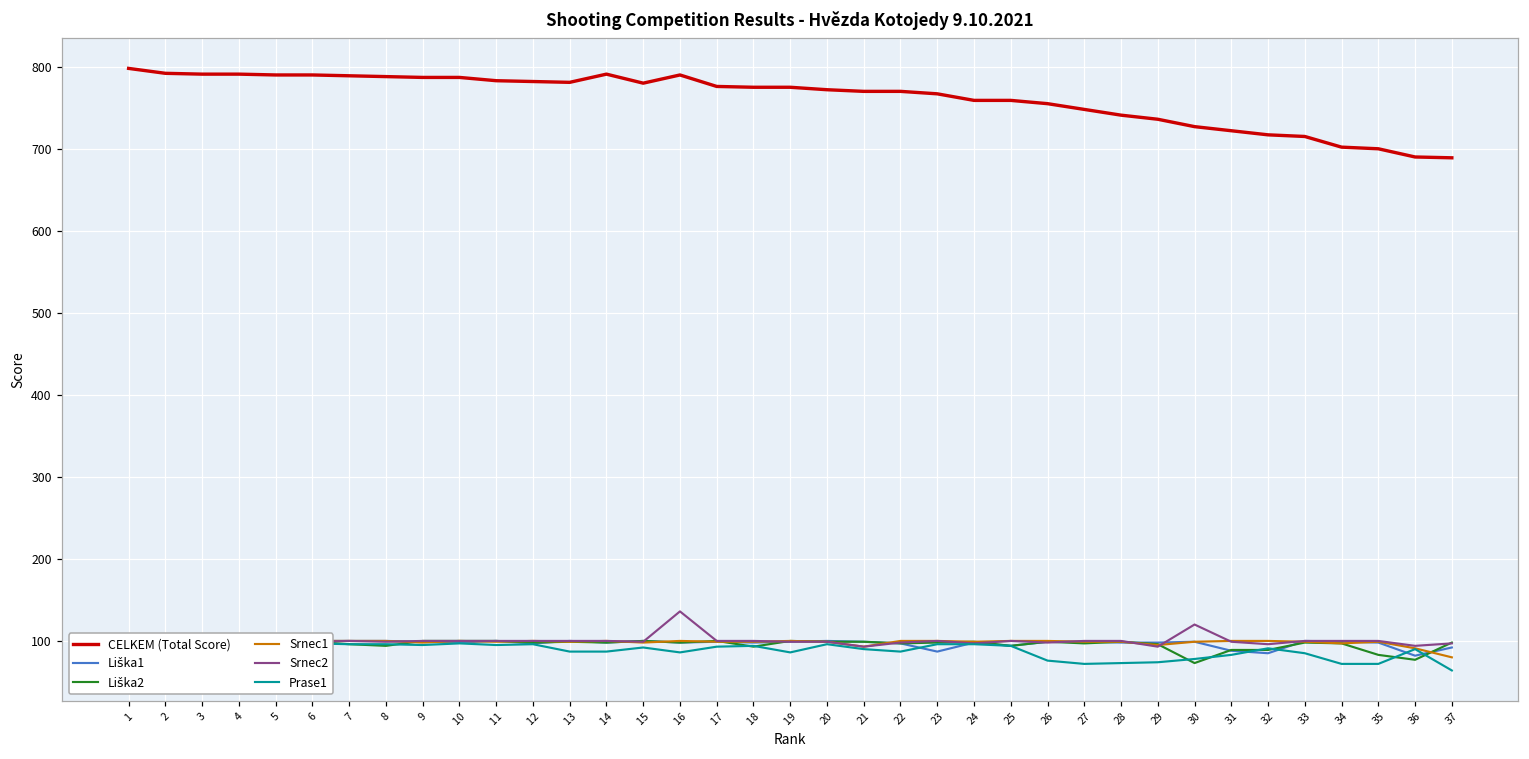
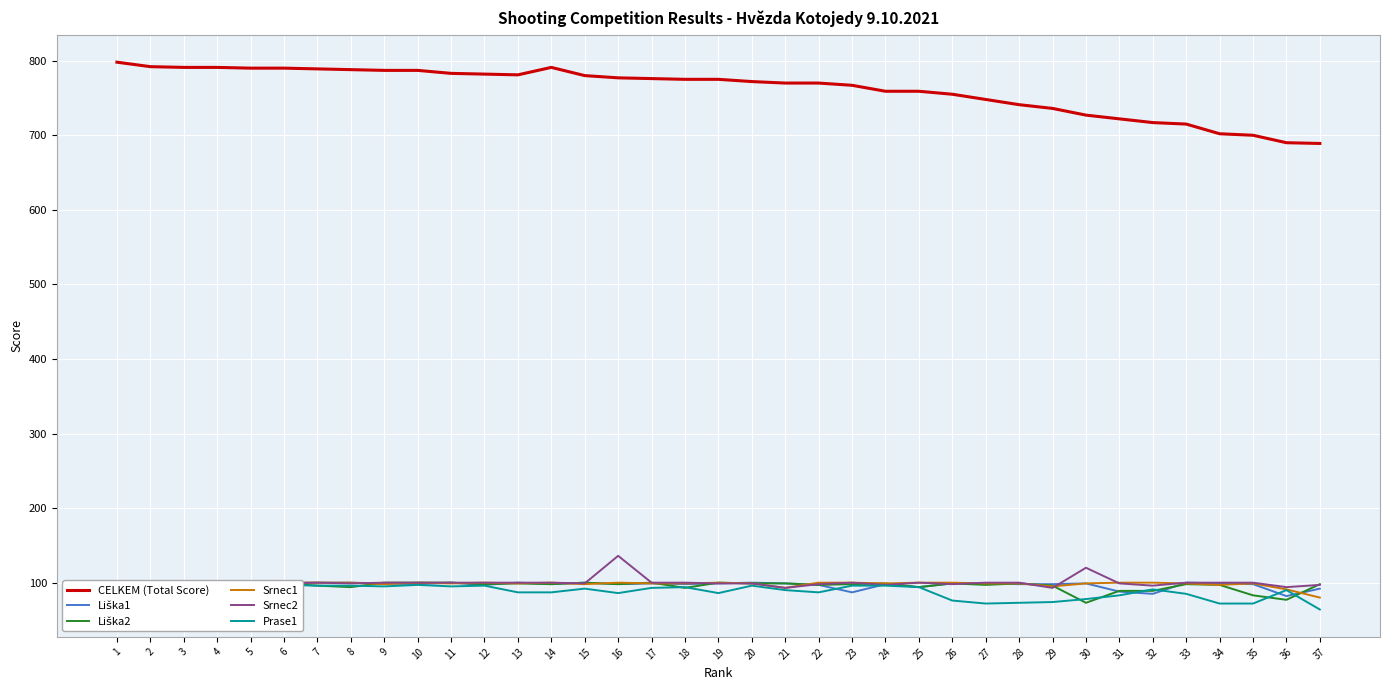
  {
    "CELKEM (Total Score)": {
      "1": 800,
      "2": 790,
      "3": 790,
      "4": 790,
      "5": 790,
      "6": 790,
      "7": 790,
      "8": 790,
      "9": 790,
      "10": 790,
      "11": 780,
      "12": 780,
      "13": 780,
      "14": 790,
      "15": 780,
-     "16": 790,
+     "16": 780,
      "17": 780,
      "18": 780,
      "19": 780,
      "20": 770,
      "21": 770,
      "22": 770,
      "23": 770,
      "24": 760,
      "25": 760,
      "26": 760,
      "27": 750,
      "28": 740,
      "29": 740,
      "30": 730,
      "31": 720,
      "32": 720,
      "33": 720,
      "34": 700,
      "35": 700,
      "36": 690,
      "37": 690
    },
    "Liška1": {
      "23": 90,
      "32": 90,
      "36": 80,
      "37": 90
    },
    "Liška2": {
      "30": 70,
      "35": 80,
      "36": 80
    },
    "Srnec1": {
      "32": 100,
      "37": 80
    },
    "Srnec2": {
      "16": 140,
      "30": 120,
      "32": 100
    },
    "Prase1": {
      "11": 100,
      "13": 90,
      "14": 90,
      "15": 90,
      "16": 90,
      "17": 90,
      "19": 90,
      "22": 90,
      "26": 80,
      "27": 70,
      "28": 70,
      "29": 70,
      "30": 80,
      "31": 80,
      "33": 90,
      "34": 70,
      "35": 70,
      "37": 60
    }
  }
